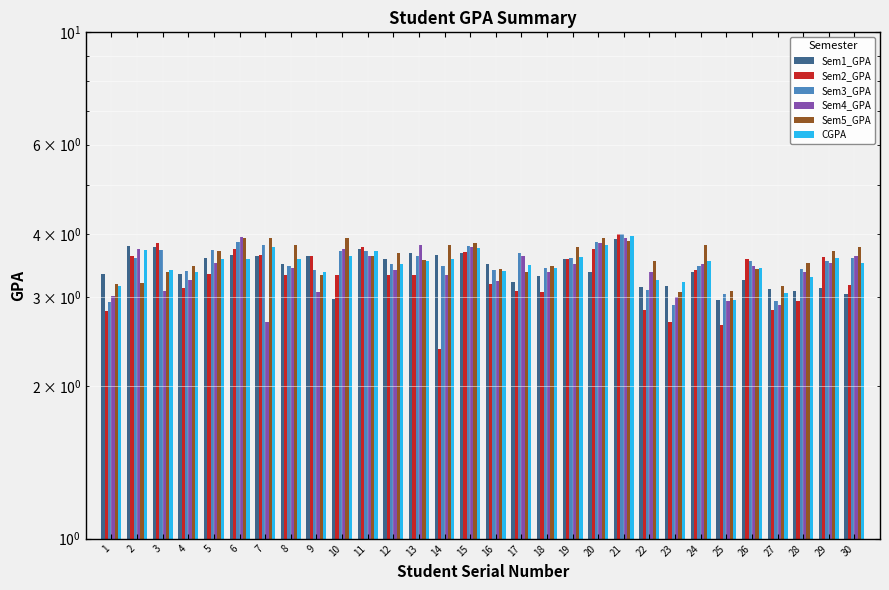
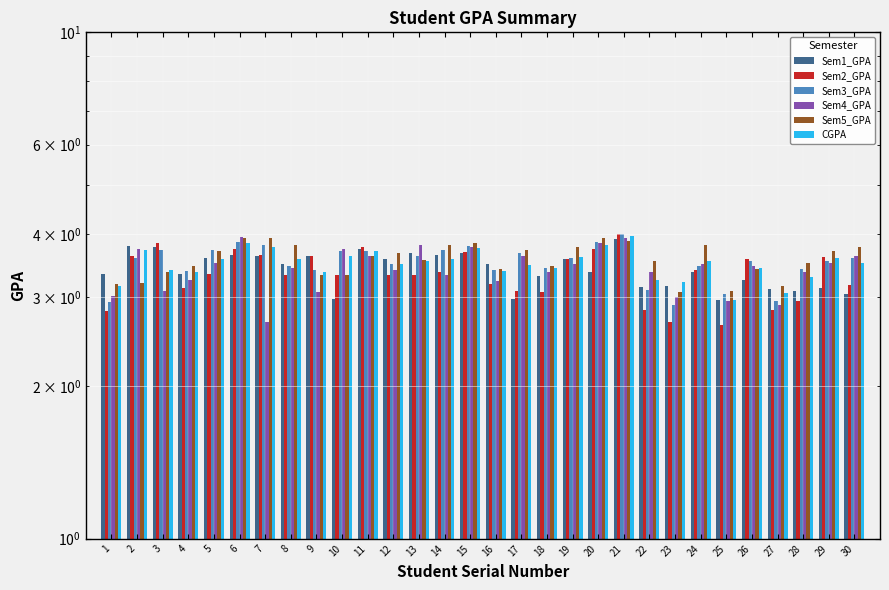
  {
    "Sem1_GPA": {
      "1": 3.3,
      "2": 3.8,
      "3": 3.8,
      "4": 3.3,
      "5": 3.6,
      "6": 3.6,
      "7": 3.6,
      "8": 3.5,
      "9": 3.6,
      "10": 3.0,
      "11": 3.7,
      "12": 3.6,
      "13": 3.7,
      "14": 3.6,
      "15": 3.7,
      "16": 3.5,
-     "17": 3.2,
+     "17": 3.0,
      "18": 3.3,
      "19": 3.6,
      "20": 3.4,
      "21": 3.9,
      "22": 3.1,
      "23": 3.2,
      "24": 3.4,
      "25": 3.0,
      "26": 3.2,
      "27": 3.1,
      "28": 3.1,
      "29": 3.1,
      "30": 3.0
    },
    "Sem2_GPA": {
      "1": 2.8,
      "2": 3.6,
      "3": 3.8,
      "4": 3.1,
      "5": 3.3,
      "6": 3.7,
      "7": 3.6,
      "8": 3.3,
      "9": 3.6,
      "10": 3.3,
      "11": 3.8,
      "12": 3.3,
      "13": 3.3,
-     "14": 2.4,
+     "14": 3.4,
      "15": 3.7,
      "16": 3.2,
      "17": 3.1,
      "18": 3.1,
      "19": 3.6,
      "20": 3.7,
      "21": 4.0,
      "22": 2.8,
      "23": 2.7,
      "24": 3.4,
      "25": 2.6,
      "26": 3.6,
      "27": 2.8,
      "28": 3.0,
      "29": 3.6,
      "30": 3.2
    },
    "Sem3_GPA": {
      "1": 2.9,
      "2": 3.6,
      "3": 3.7,
      "4": 3.4,
      "5": 3.7,
      "6": 3.9,
      "7": 3.8,
      "8": 3.5,
      "9": 3.4,
      "10": 3.7,
      "11": 3.7,
      "12": 3.5,
      "13": 3.6,
-     "14": 3.5,
+     "14": 3.7,
      "15": 3.8,
      "16": 3.4,
      "17": 3.7,
      "18": 3.4,
      "19": 3.6,
      "20": 3.9,
      "21": 4.0,
      "22": 3.1,
      "23": 2.9,
      "24": 3.5,
      "25": 3.0,
      "26": 3.5,
      "27": 3.0,
      "28": 3.4,
      "29": 3.5,
      "30": 3.6
    },
    "Sem4_GPA": {
      "1": 3.0,
      "2": 3.7,
      "3": 3.1,
      "4": 3.3,
      "5": 3.5,
      "6": 4.0,
      "7": 2.7,
      "8": 3.4,
      "9": 3.1,
      "10": 3.7,
      "11": 3.6,
      "12": 3.4,
      "13": 3.8,
      "14": 3.3,
      "15": 3.8,
      "16": 3.2,
      "17": 3.6,
      "18": 3.4,
      "19": 3.5,
      "20": 3.8,
      "21": 3.9,
      "22": 3.4,
      "23": 3.0,
      "24": 3.5,
      "25": 3.0,
      "26": 3.5,
      "27": 2.9,
      "28": 3.4,
      "29": 3.5,
      "30": 3.6
    },
    "Sem5_GPA": {
      "1": 3.2,
      "2": 3.2,
      "3": 3.4,
      "4": 3.5,
      "5": 3.7,
      "6": 3.9,
      "7": 3.9,
      "8": 3.8,
      "9": 3.3,
-     "10": 3.9,
+     "10": 3.3,
      "11": 3.6,
      "12": 3.7,
      "13": 3.6,
      "14": 3.8,
      "15": 3.8,
      "16": 3.4,
-     "17": 3.4,
+     "17": 3.7,
      "18": 3.5,
      "19": 3.8,
      "20": 3.9,
      "21": 3.9,
      "22": 3.5,
      "23": 3.1,
      "24": 3.8,
      "25": 3.1,
      "26": 3.4,
      "27": 3.2,
      "28": 3.5,
      "29": 3.7,
      "30": 3.8
    },
    "CGPA": {
      "1": 3.2,
      "2": 3.7,
      "3": 3.4,
      "4": 3.4,
      "5": 3.6,
-     "6": 3.6,
+     "6": 3.8,
      "7": 3.8,
      "8": 3.6,
      "9": 3.4,
      "10": 3.6,
      "11": 3.7,
      "12": 3.5,
      "13": 3.5,
      "14": 3.6,
      "15": 3.8,
      "16": 3.4,
      "17": 3.5,
      "18": 3.4,
      "19": 3.6,
      "20": 3.8,
      "21": 4.0,
      "22": 3.2,
      "23": 3.2,
      "24": 3.5,
      "25": 3.0,
      "26": 3.4,
      "27": 3.1,
      "28": 3.3,
      "29": 3.6,
      "30": 3.5
    }
  }
